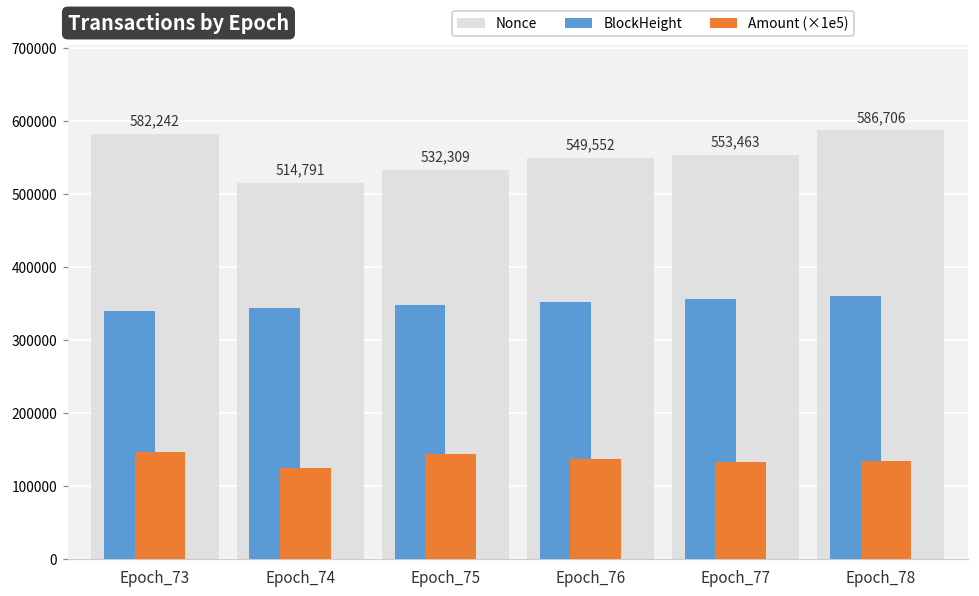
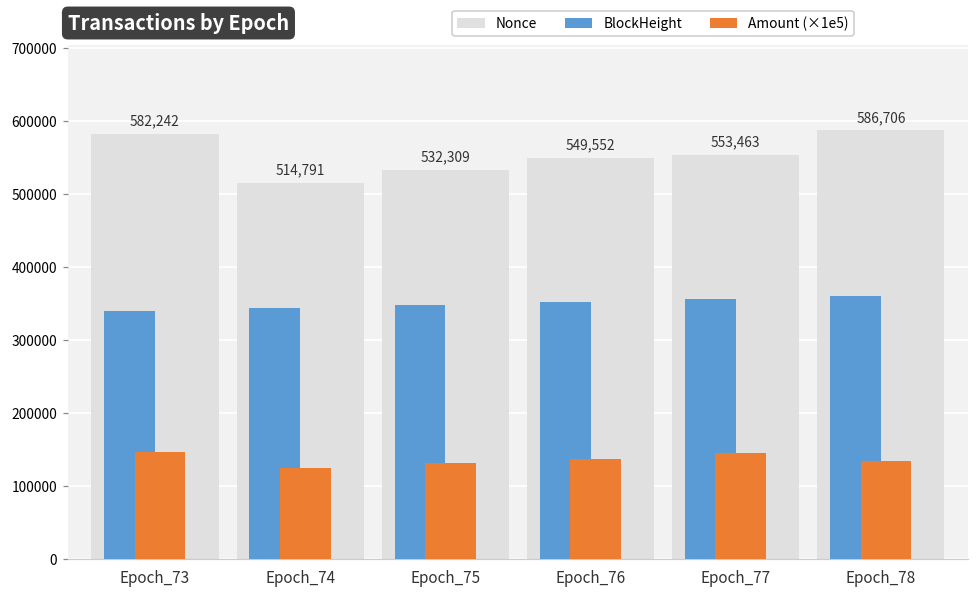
  {
    "Nonce": {
      "Epoch_73": "582,242",
      "Epoch_74": "514,791",
      "Epoch_75": "532,309",
      "Epoch_76": "549,552",
      "Epoch_77": "553,463",
      "Epoch_78": "586,706"
    },
    "Amount (×1e5)": {
-     "Epoch_75": "140000",
-     "Epoch_77": "130000"
+     "Epoch_75": "130000",
+     "Epoch_77": "140000"
    }
  }
